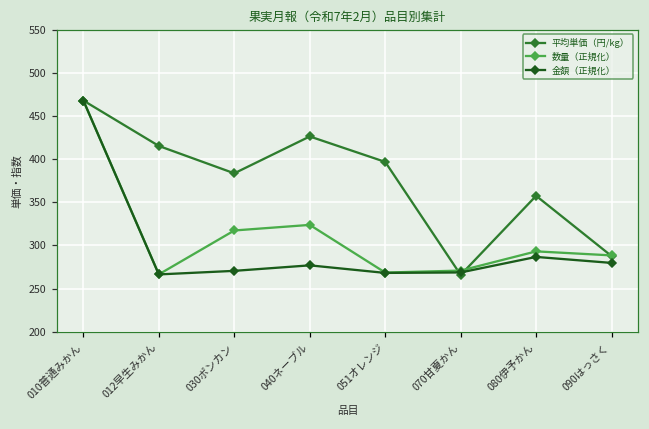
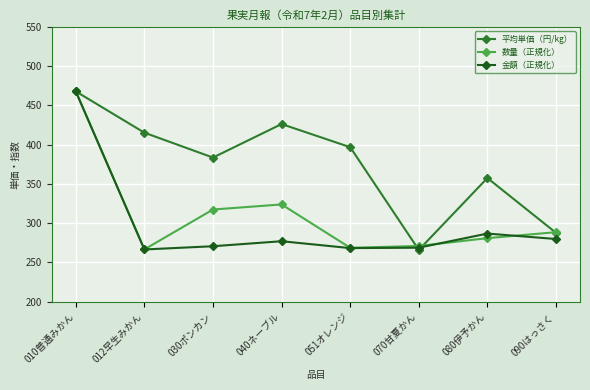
  {
    "数量（正規化）": {
      "030ポンカン": 320,
      "040ネーブル": 320,
-     "080伊予かん": 290
+     "080伊予かん": 280
    }
  }
